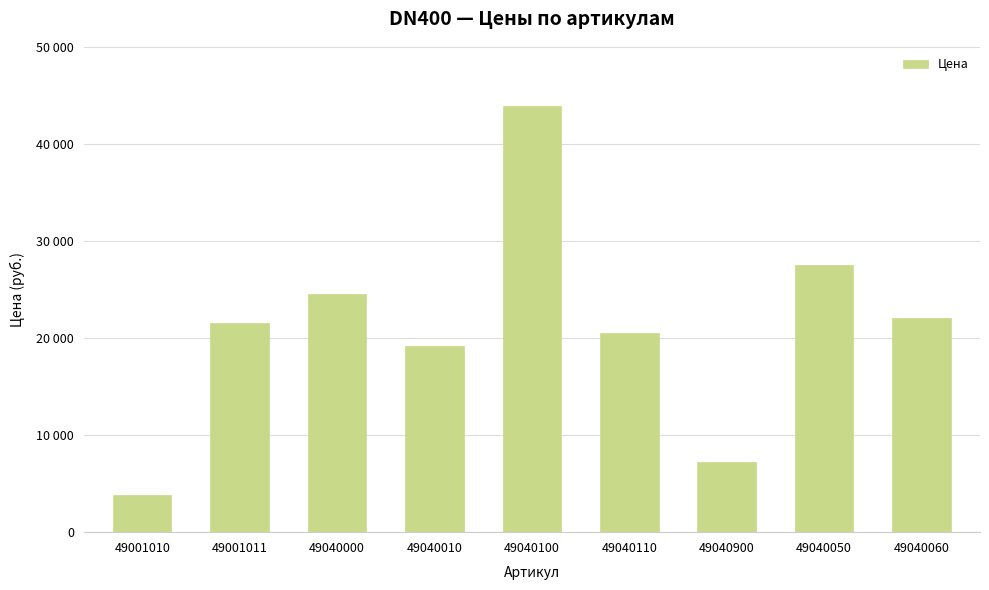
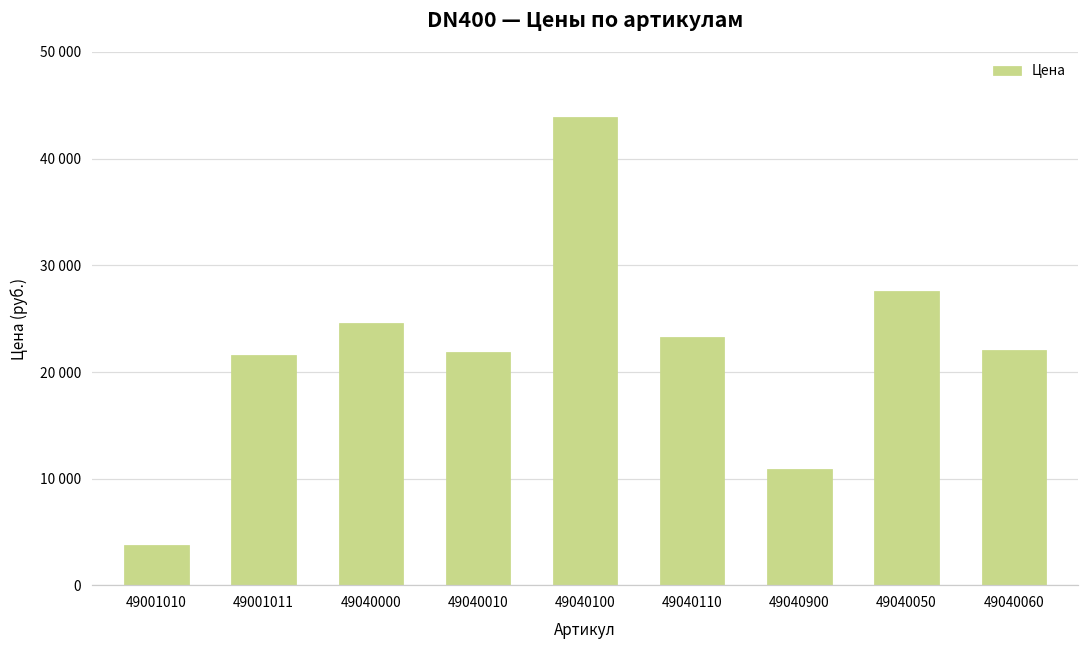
  {
    "49001010": 4000,
    "49001011": 22000,
    "49040000": 25000,
-   "49040010": 19000,
+   "49040010": 22000,
    "49040100": 44000,
-   "49040110": 20000,
-   "49040900": 7000,
+   "49040110": 23000,
+   "49040900": 11000,
    "49040050": 28000,
    "49040060": 22000
  }
